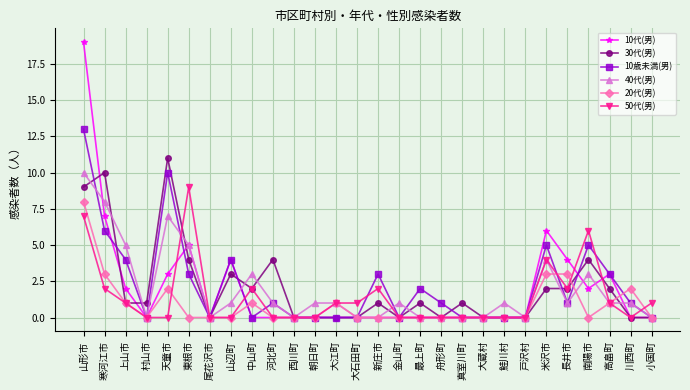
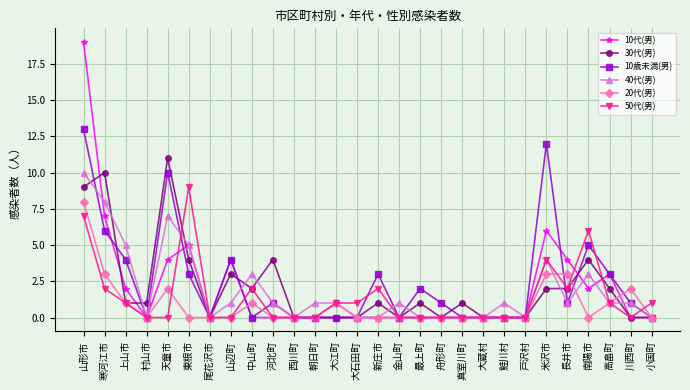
  {
    "10代(男)": {
      "山形市": 19,
      "寒河江市": 7,
      "上山市": 2,
-     "天童市": 3,
+     "天童市": 4,
      "米沢市": 6,
      "長井市": 4,
      "南陽市": 2
    },
    "30代(男)": {
      "山形市": 9,
      "寒河江市": 10,
      "村山市": 1,
      "天童市": 11,
      "東根市": 4,
      "山辺町": 3,
      "河北町": 4,
      "新庄市": 1,
      "最上町": 1,
      "真室川町": 1,
      "米沢市": 2,
      "南陽市": 4,
      "高畠町": 2
    },
    "10歳未満(男)": {
      "山形市": 13,
      "寒河江市": 6,
      "上山市": 4,
      "天童市": 10,
      "東根市": 3,
      "新庄市": 3,
      "最上町": 2,
      "舟形町": 1,
-     "米沢市": 5,
+     "米沢市": 12,
      "南陽市": 5
    },
    "50代(男)": {
      "山形市": 7,
      "寒河江市": 2,
      "天童市": 0,
      "東根市": 9,
      "大石田町": 1,
      "新庄市": 2,
      "南陽市": 6,
      "小国町": 1
    }
  }
